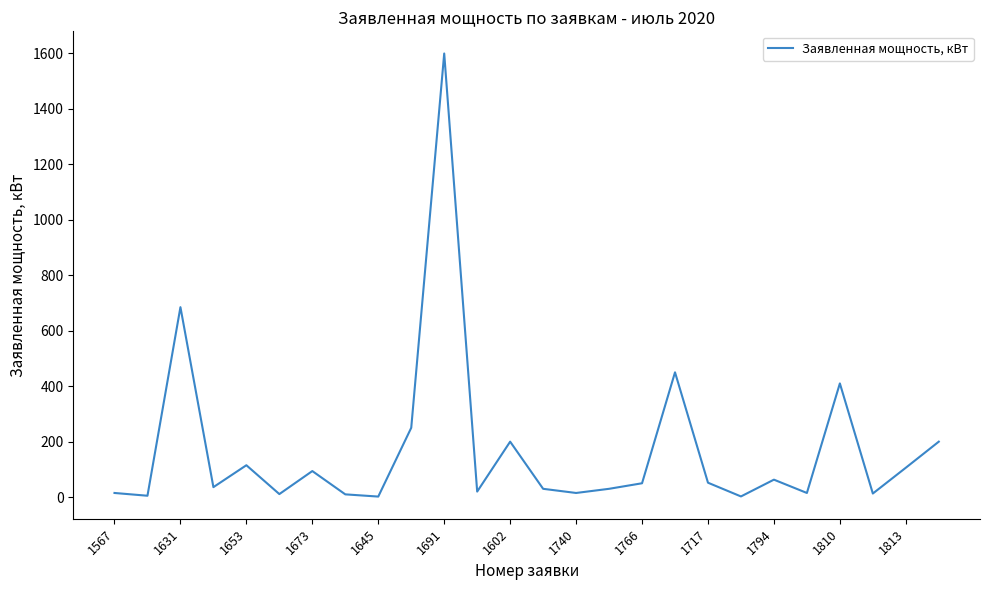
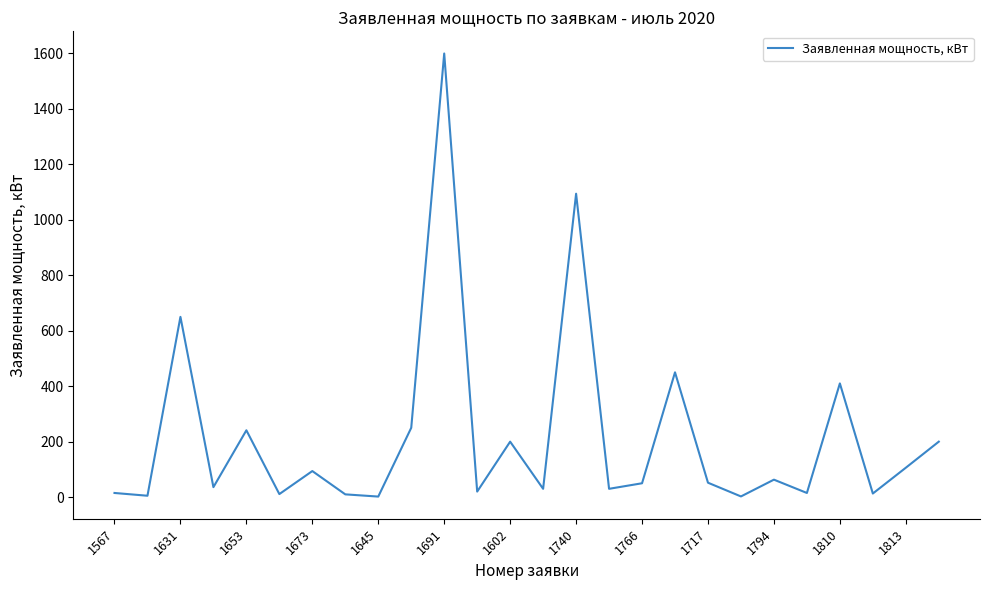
  {
    "1567": 20,
-   "1631": 690,
-   "1653": 120,
+   "1631": 650,
+   "1653": 240,
    "1673": 90,
    "1645": 0,
    "1691": 1600,
    "1602": 200,
-   "1740": 20,
+   "1740": 1090,
    "1766": 50,
    "1717": 50,
    "1794": 60,
    "1810": 410,
    "1813": 110
  }
